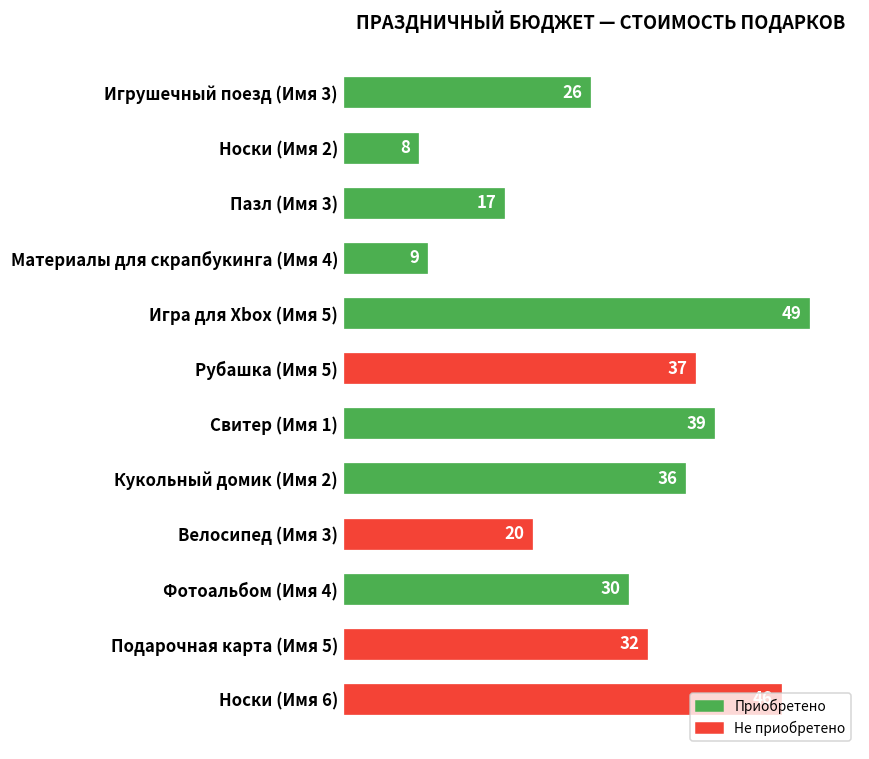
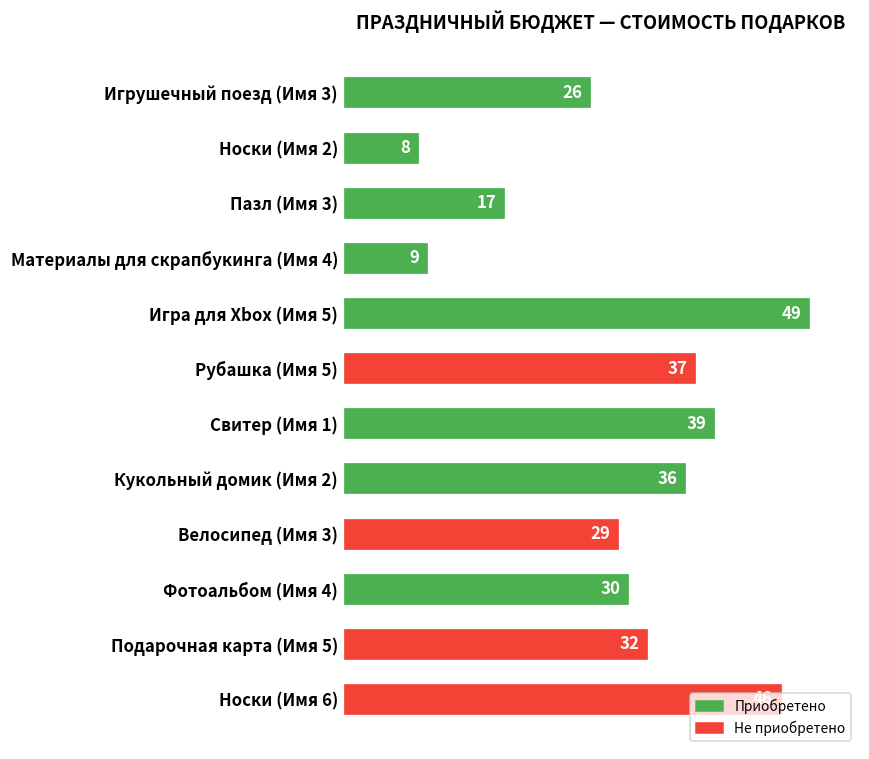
  {
    "Игрушечный поезд (Имя 3)": 26,
    "Носки (Имя 2)": 8,
    "Пазл (Имя 3)": 17,
    "Материалы для скрапбукинга (Имя 4)": 9,
    "Игра для Xbox (Имя 5)": 49,
    "Рубашка (Имя 5)": 37,
    "Свитер (Имя 1)": 39,
    "Кукольный домик (Имя 2)": 36,
-   "Велосипед (Имя 3)": 20,
+   "Велосипед (Имя 3)": 29,
    "Фотоальбом (Имя 4)": 30,
    "Подарочная карта (Имя 5)": 32
  }
